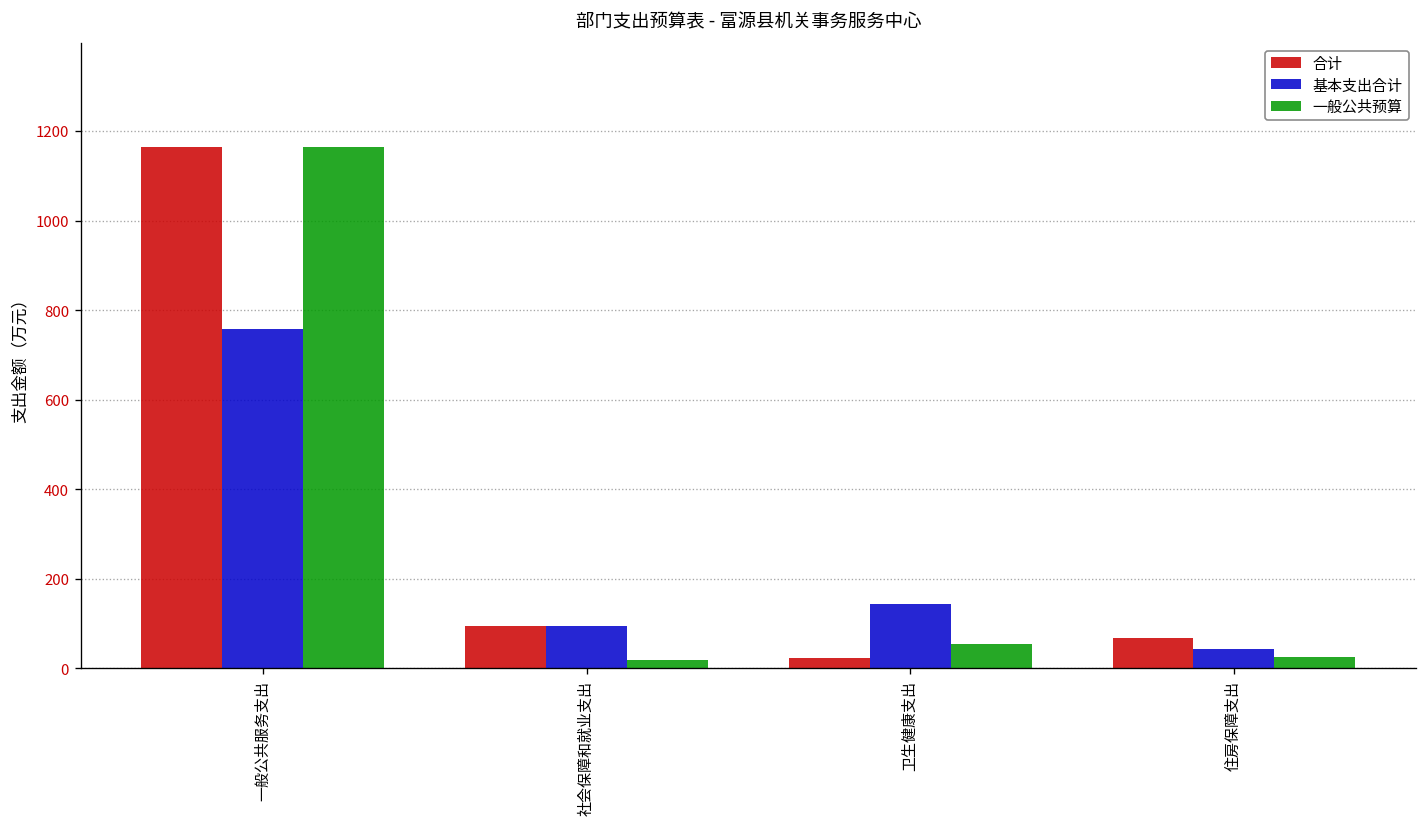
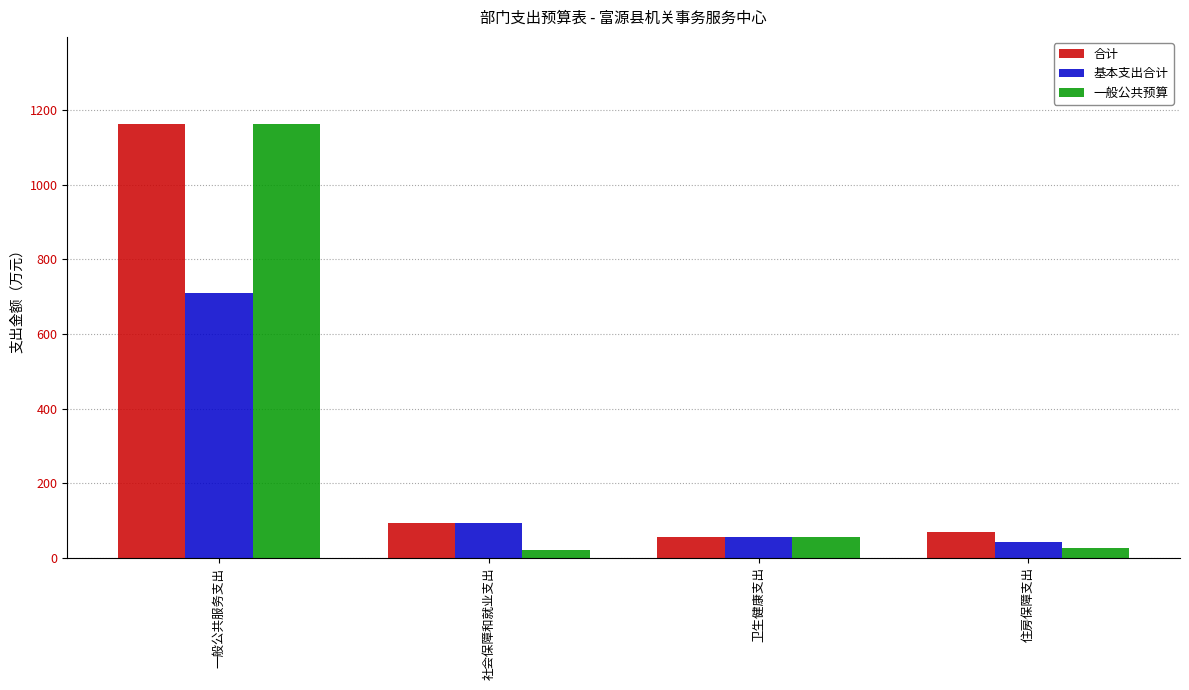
  {
    "合计": {
      "一般公共服务支出": 1160,
      "社会保障和就业支出": 90,
-     "卫生健康支出": 20,
+     "卫生健康支出": 50,
      "住房保障支出": 70
    },
    "基本支出合计": {
-     "一般公共服务支出": 760,
+     "一般公共服务支出": 710,
      "社会保障和就业支出": 90,
-     "卫生健康支出": 140,
+     "卫生健康支出": 50,
      "住房保障支出": 40
    },
    "一般公共预算": {
      "一般公共服务支出": 1160,
      "社会保障和就业支出": 20,
      "卫生健康支出": 50,
      "住房保障支出": 30
    }
  }
